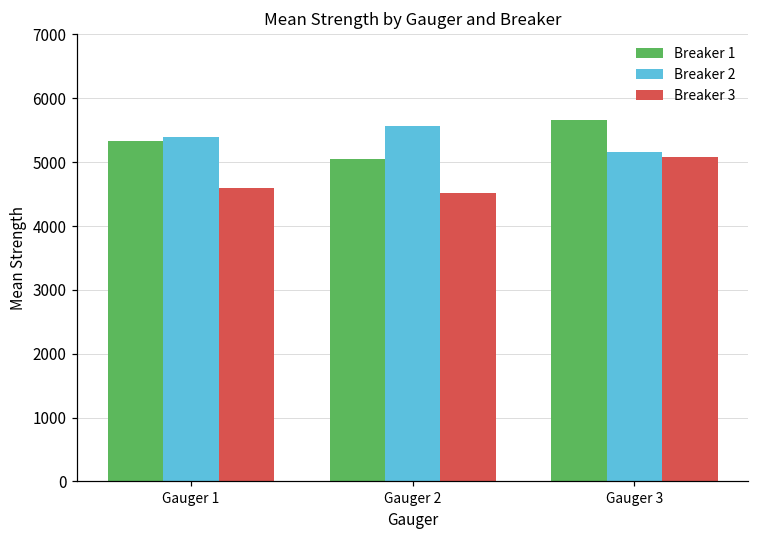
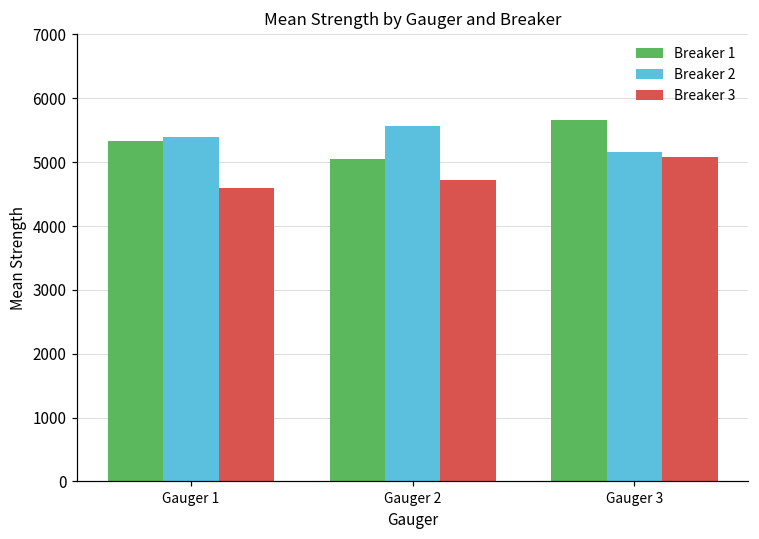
  {
    "Breaker 1": {
      "Gauger 1": 5300,
      "Gauger 2": 5000,
      "Gauger 3": 5700
    },
    "Breaker 2": {
      "Gauger 1": 5400,
      "Gauger 2": 5600,
      "Gauger 3": 5200
    },
    "Breaker 3": {
      "Gauger 1": 4600,
-     "Gauger 2": 4500,
+     "Gauger 2": 4700,
      "Gauger 3": 5100
    }
  }
